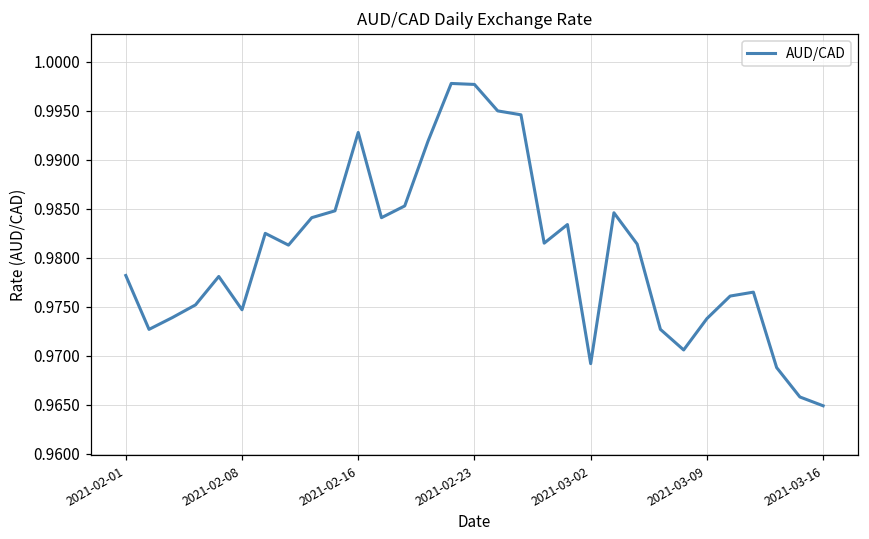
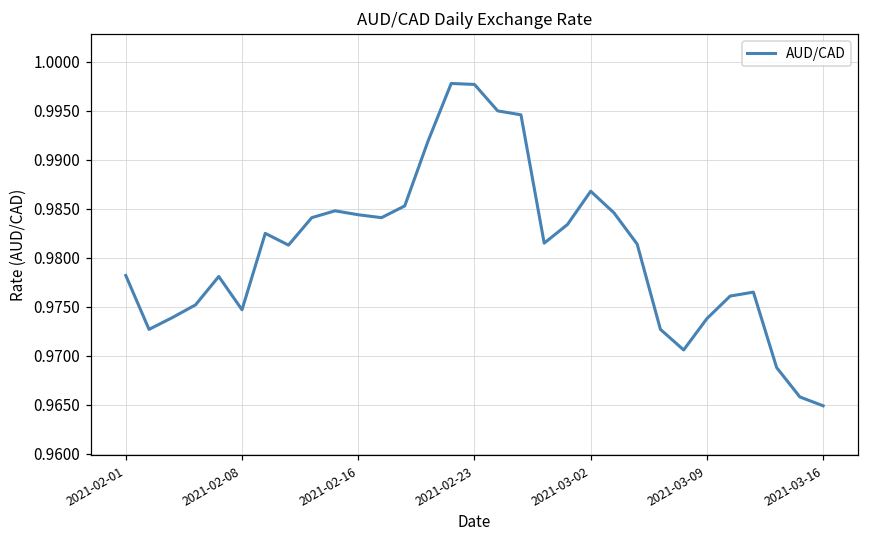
  {
    "2021-02-01": 0.978,
    "2021-02-08": 0.975,
-   "2021-02-16": 0.993,
+   "2021-02-16": 0.984,
    "2021-02-23": 0.998,
-   "2021-03-02": 0.969,
+   "2021-03-02": 0.987,
    "2021-03-09": 0.974,
    "2021-03-16": 0.965
  }
